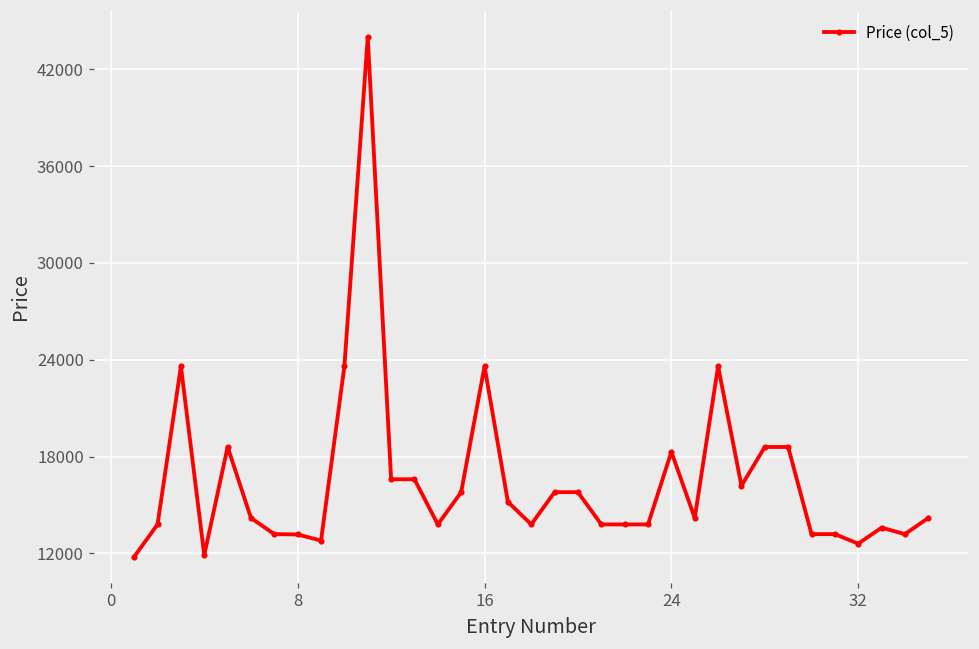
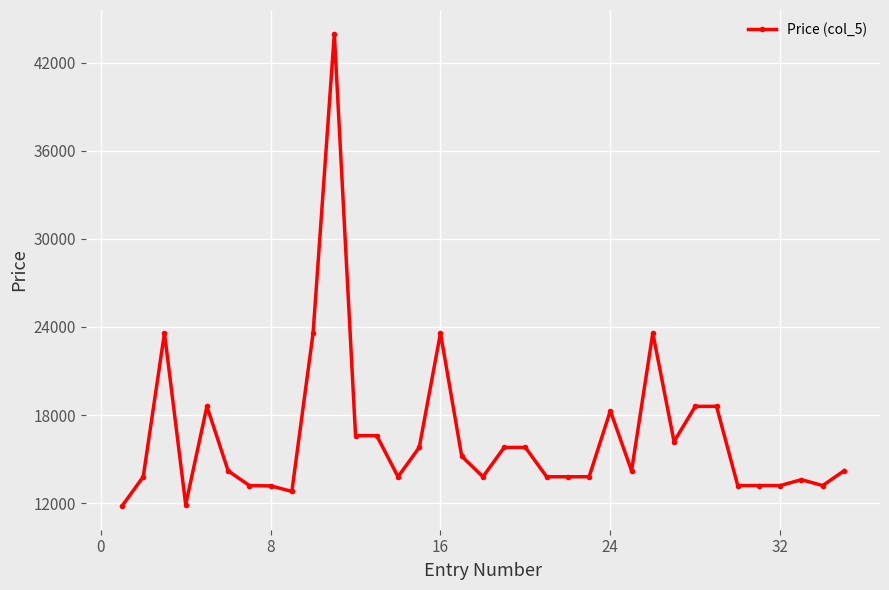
  {
    "8": 13200,
    "16": 23600,
    "24": 18300,
-   "32": 12600
+   "32": 13200
  }
